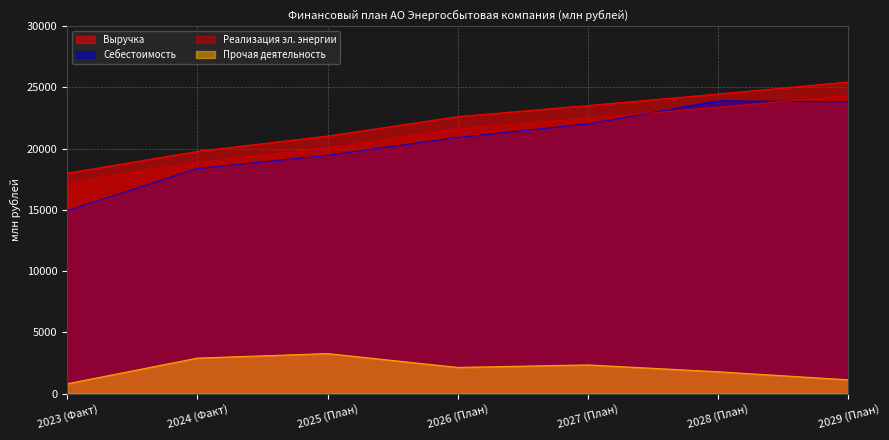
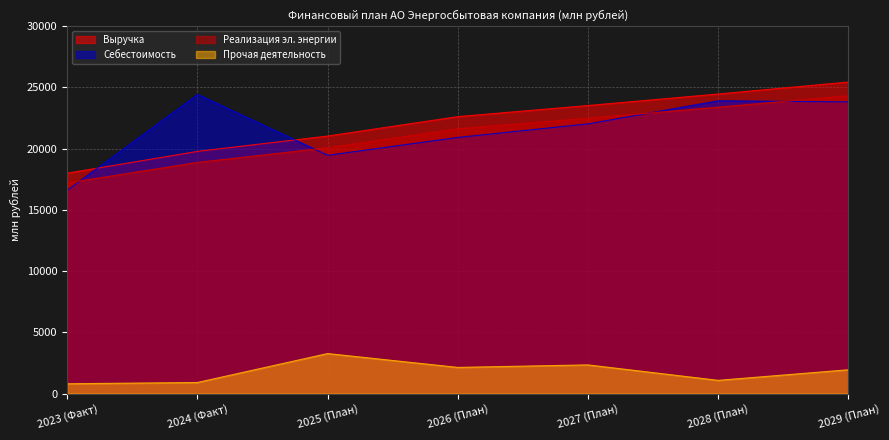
  {
    "Себестоимость": {
-     "2023 (Факт)": 14900,
-     "2024 (Факт)": 18400,
+     "2023 (Факт)": 16600,
+     "2024 (Факт)": 24400,
      "2025 (План)": 19500,
      "2026 (План)": 20900,
      "2027 (План)": 22000,
      "2028 (План)": 23900,
      "2029 (План)": 23800
    },
    "Прочая деятельность": {
      "2023 (Факт)": 800,
-     "2024 (Факт)": 2900,
+     "2024 (Факт)": 900,
      "2025 (План)": 3300,
      "2026 (План)": 2100,
      "2027 (План)": 2300,
-     "2028 (План)": 1800,
-     "2029 (План)": 1100
+     "2028 (План)": 1100,
+     "2029 (План)": 1900
    }
  }
